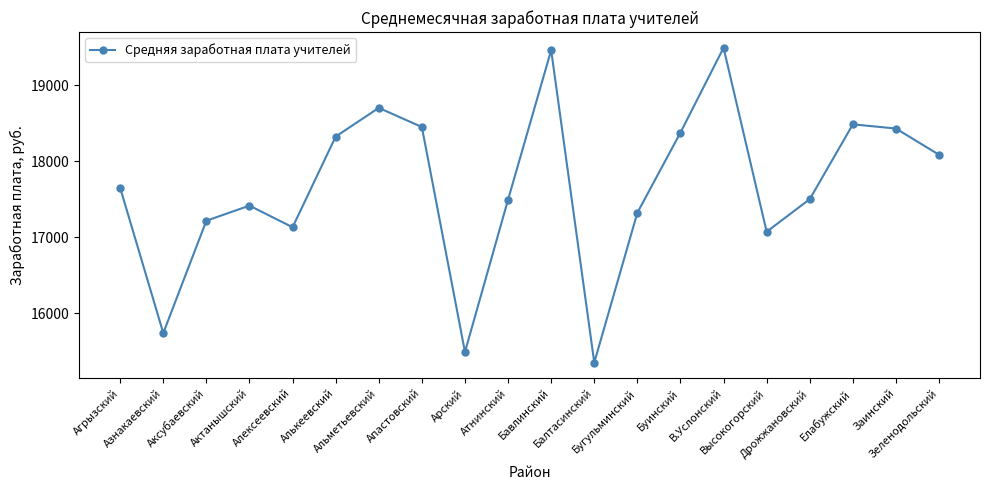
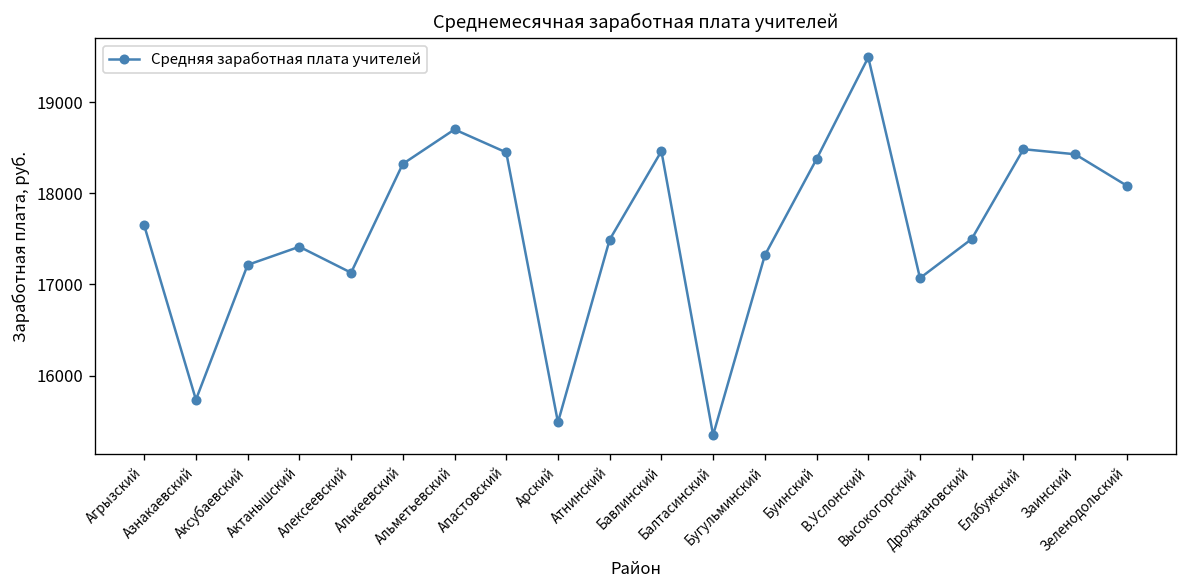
  {
    "Агрызский": 17600,
    "Азнакаевский": 15700,
    "Аксубаевский": 17200,
    "Актанышский": 17400,
    "Алексеевский": 17100,
    "Алькеевский": 18300,
    "Альметьевский": 18700,
    "Апастовский": 18400,
    "Арский": 15500,
    "Атнинский": 17500,
-   "Бавлинский": 19500,
+   "Бавлинский": 18500,
    "Балтасинский": 15300,
    "Бугульминский": 17300,
    "Буинский": 18400,
    "В.Услонский": 19500,
    "Высокогорский": 17100,
    "Дрожжановский": 17500,
    "Елабужский": 18500,
    "Заинский": 18400,
    "Зеленодольский": 18100
  }
